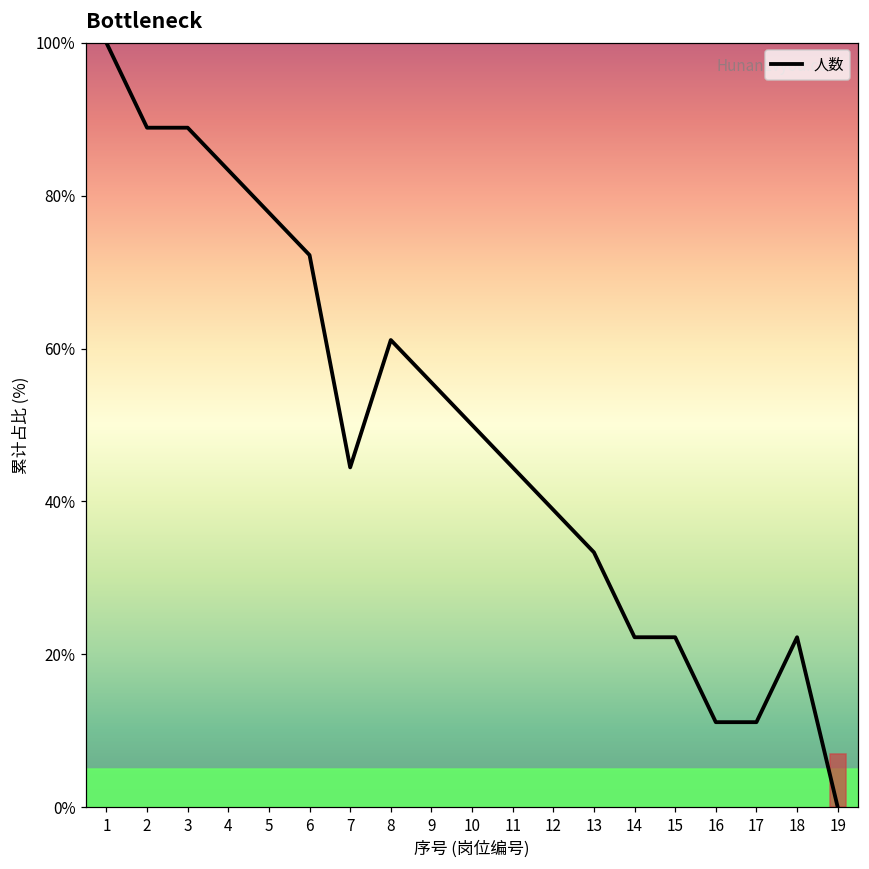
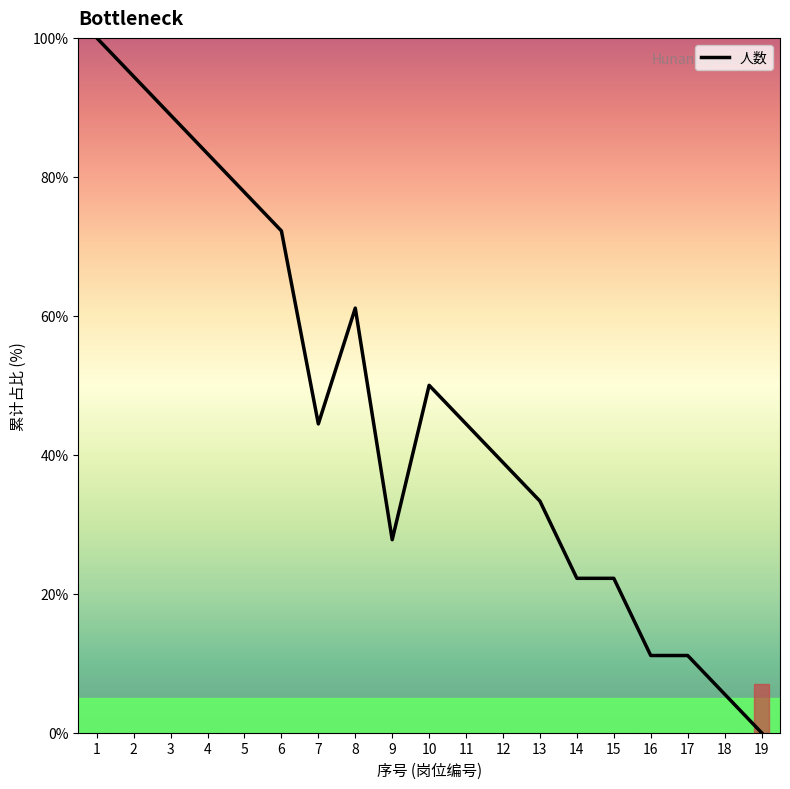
  {
    "1": "100%",
-   "2": "89%",
+   "2": "94%",
    "3": "89%",
    "4": "83%",
    "5": "78%",
    "6": "72%",
    "7": "44%",
    "8": "61%",
-   "9": "56%",
+   "9": "28%",
    "10": "50%",
    "11": "44%",
    "12": "39%",
    "13": "33%",
    "14": "22%",
    "15": "22%",
    "16": "11%",
    "17": "11%",
-   "18": "22%"
+   "18": "6%"
  }
